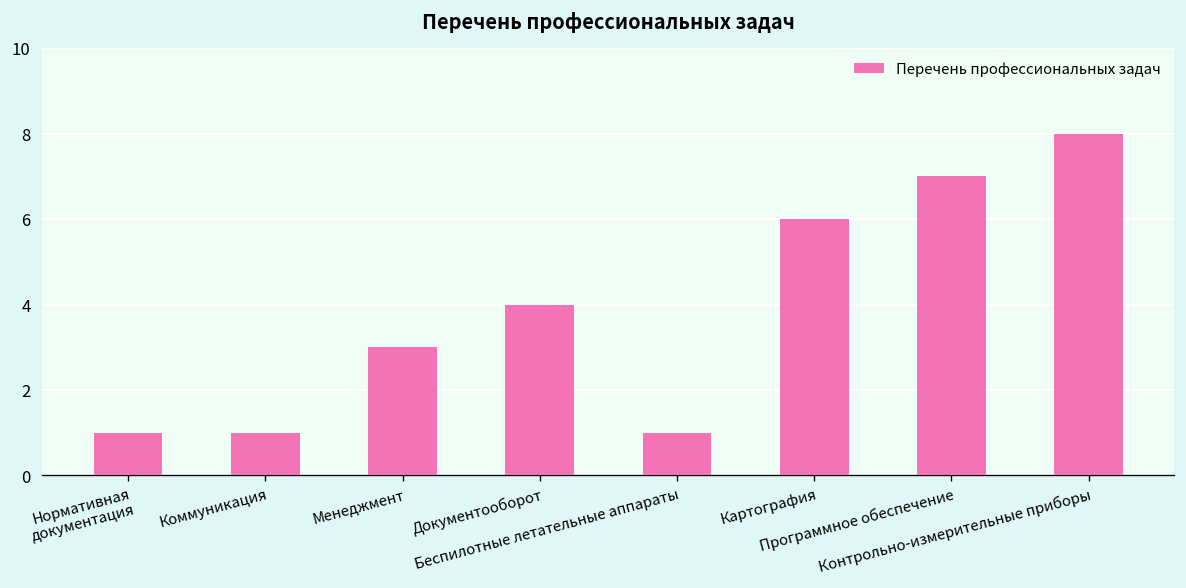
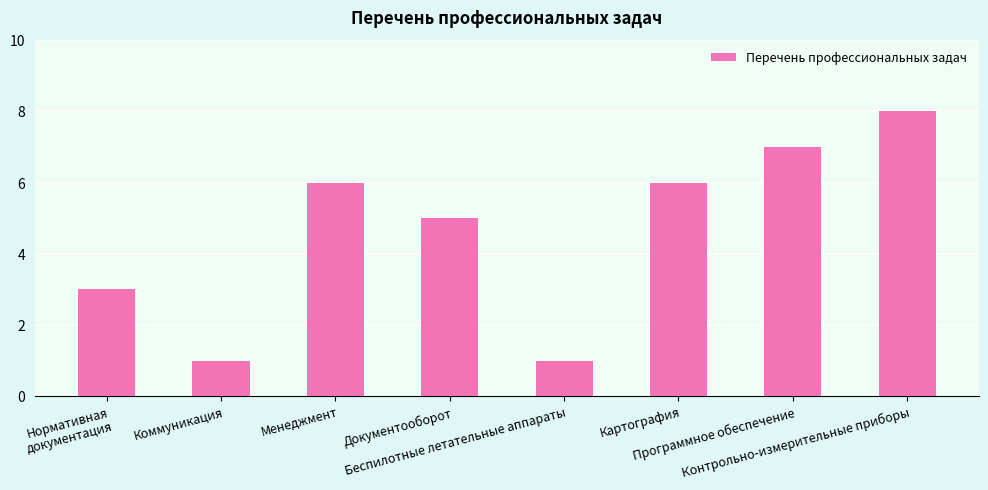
  {
-   "Нормативная документация": 1,
+   "Нормативная документация": 3,
    "Коммуникация": 1,
-   "Менеджмент": 3,
-   "Документооборот": 4,
+   "Менеджмент": 6,
+   "Документооборот": 5,
    "Беспилотные летательные аппараты": 1,
    "Картография": 6,
    "Программное обеспечение": 7,
    "Контрольно-измерительные приборы": 8
  }
